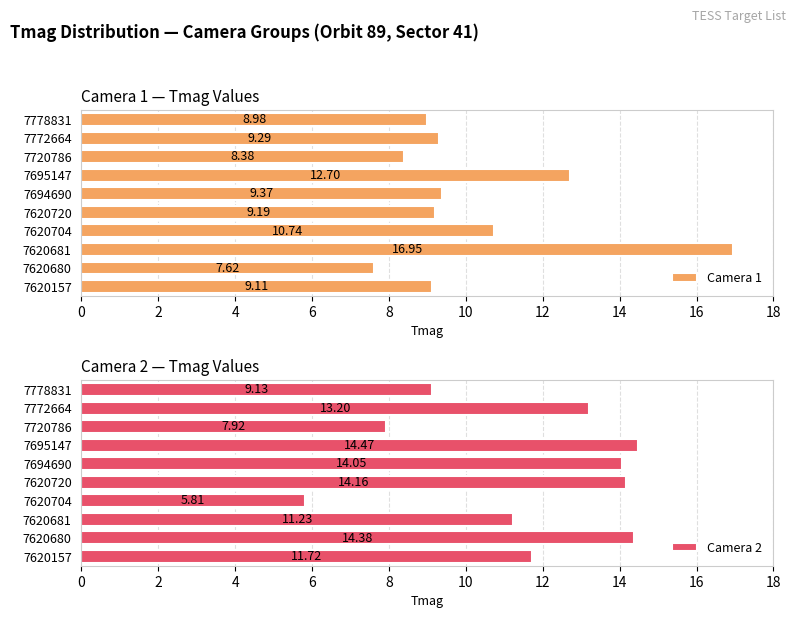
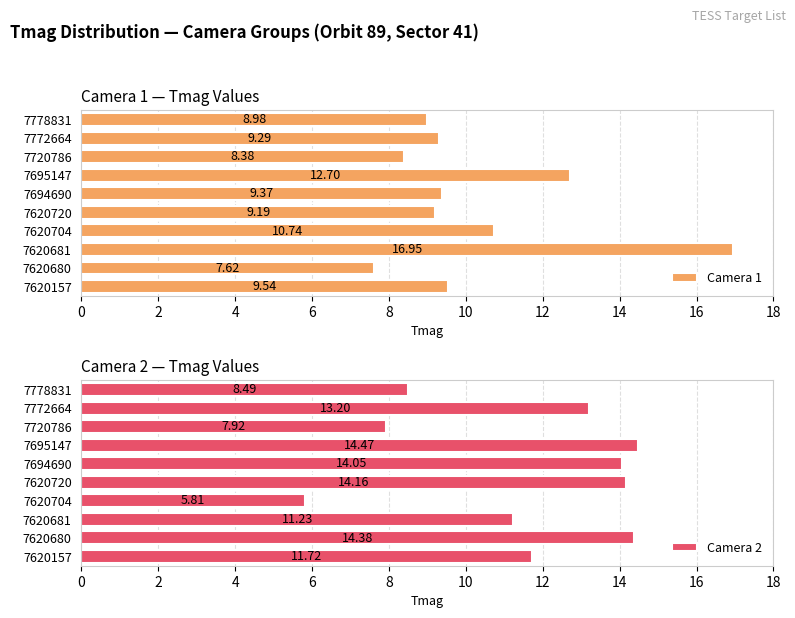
  {
    "Camera 1 — Tmag Values": {
      "7778831": 8.98,
      "7772664": 9.29,
      "7720786": 8.38,
      "7695147": 12.70,
      "7694690": 9.37,
      "7620720": 9.19,
      "7620704": 10.74,
      "7620681": 16.95,
      "7620680": 7.62,
-     "7620157": 9.11
+     "7620157": 9.54
    },
    "Camera 2 — Tmag Values": {
-     "7778831": 9.13,
+     "7778831": 8.49,
      "7772664": 13.20,
      "7720786": 7.92,
      "7695147": 14.47,
      "7694690": 14.05,
      "7620720": 14.16,
      "7620704": 5.81,
      "7620681": 11.23,
      "7620680": 14.38,
      "7620157": 11.72
    }
  }
